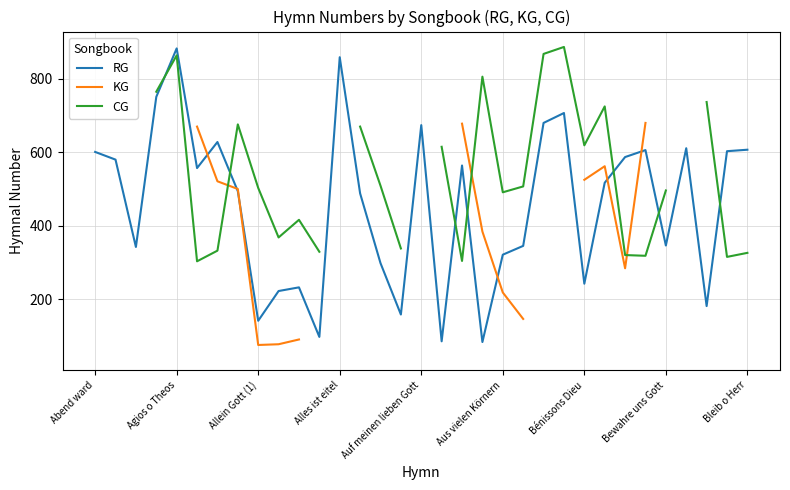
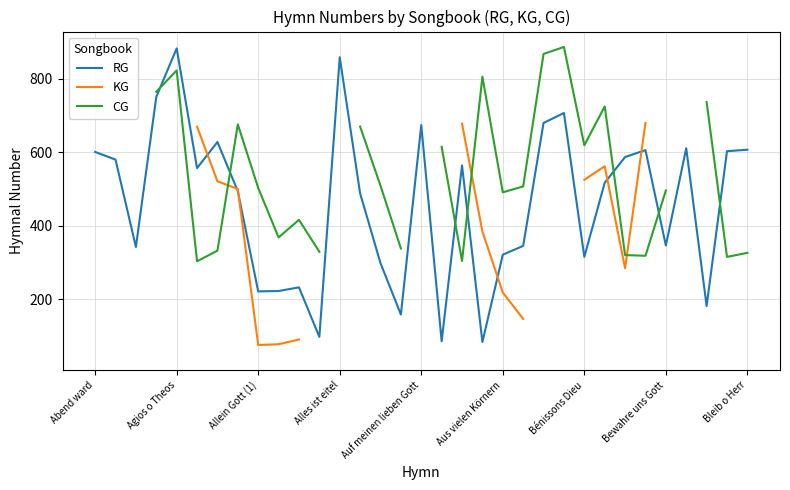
  {
    "RG": {
      "Abend ward": 600,
      "Agios o Theos": 880,
-     "Allein Gott (1)": 140,
+     "Allein Gott (1)": 220,
      "Alles ist eitel": 860,
      "Auf meinen lieben Gott": 670,
      "Aus vielen Körnern": 320,
-     "Bénissons Dieu": 240,
+     "Bénissons Dieu": 320,
      "Bewahre uns Gott": 350,
      "Bleib o Herr": 610
    },
    "KG": {
      "Allein Gott (1)": 80,
      "Aus vielen Körnern": 220,
      "Bénissons Dieu": 530,
      "Bleib o Herr": 690
    },
    "CG": {
-     "Agios o Theos": 860,
+     "Agios o Theos": 820,
      "Allein Gott (1)": 500,
      "Aus vielen Körnern": 490,
      "Bénissons Dieu": 620,
      "Bewahre uns Gott": 500,
      "Bleib o Herr": 330
    }
  }
